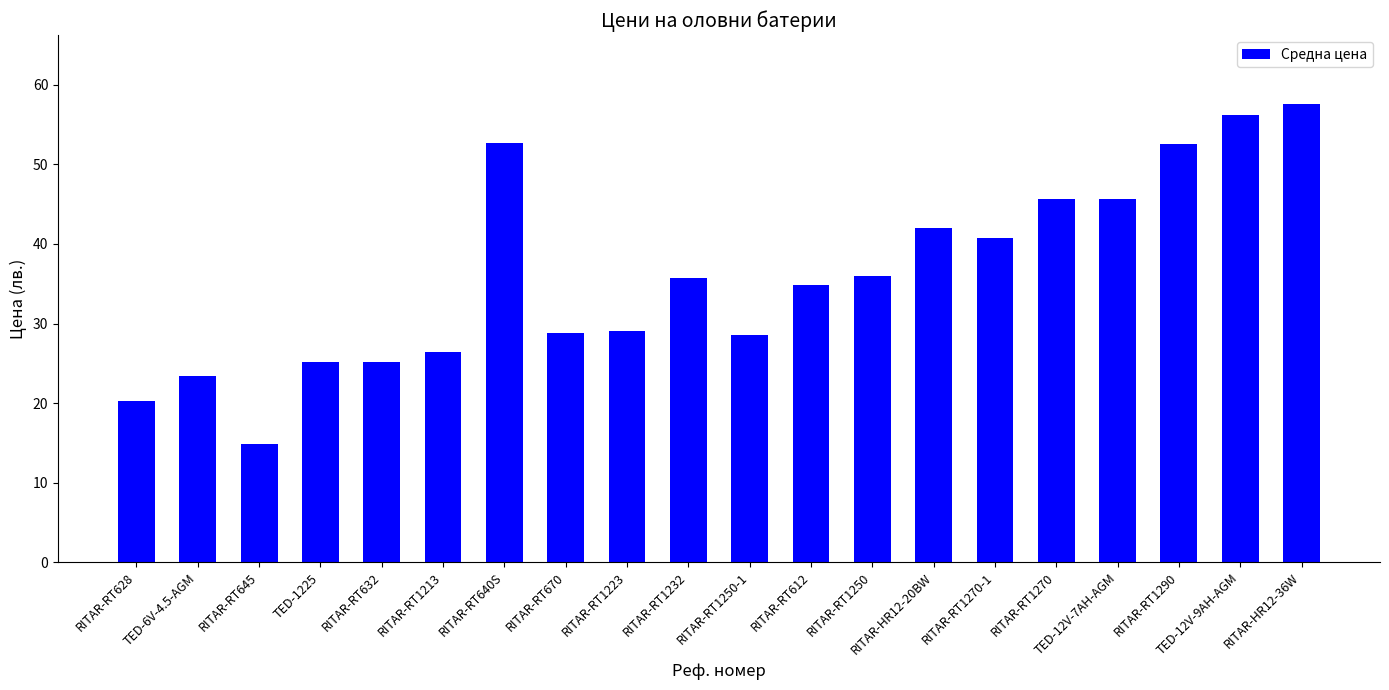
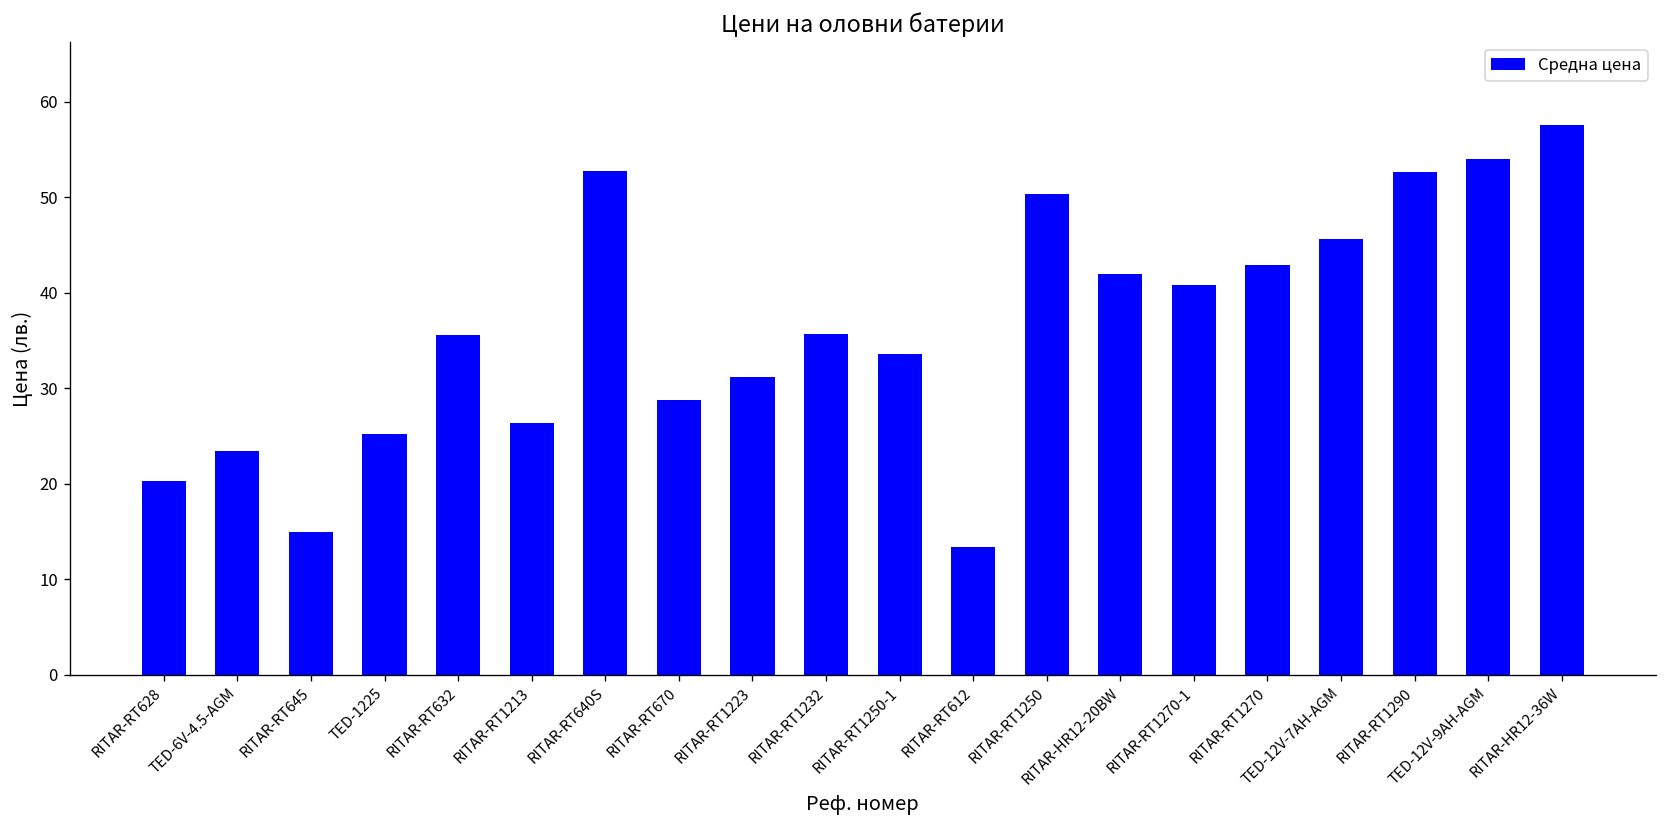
  {
    "RITAR-RT628": 20,
    "TED-6V-4.5-AGM": 23,
    "RITAR-RT645": 15,
    "TED-1225": 25,
-   "RITAR-RT632": 25,
+   "RITAR-RT632": 36,
    "RITAR-RT1213": 26,
    "RITAR-RT640S": 53,
    "RITAR-RT670": 29,
-   "RITAR-RT1223": 29,
+   "RITAR-RT1223": 31,
    "RITAR-RT1232": 36,
-   "RITAR-RT1250-1": 29,
-   "RITAR-RT612": 35,
-   "RITAR-RT1250": 36,
+   "RITAR-RT1250-1": 34,
+   "RITAR-RT612": 13,
+   "RITAR-RT1250": 50,
    "RITAR-HR12-20BW": 42,
    "RITAR-RT1270-1": 41,
-   "RITAR-RT1270": 46,
+   "RITAR-RT1270": 43,
    "TED-12V-7AH-AGM": 46,
    "RITAR-RT1290": 53,
-   "TED-12V-9AH-AGM": 56,
+   "TED-12V-9AH-AGM": 54,
    "RITAR-HR12-36W": 58
  }
